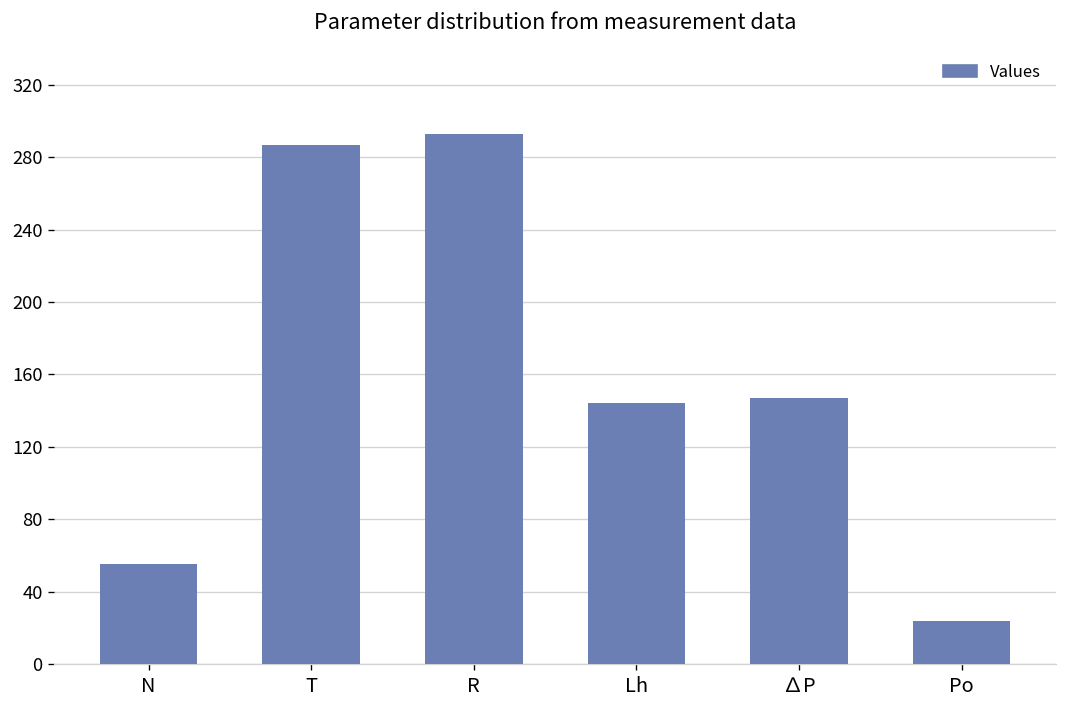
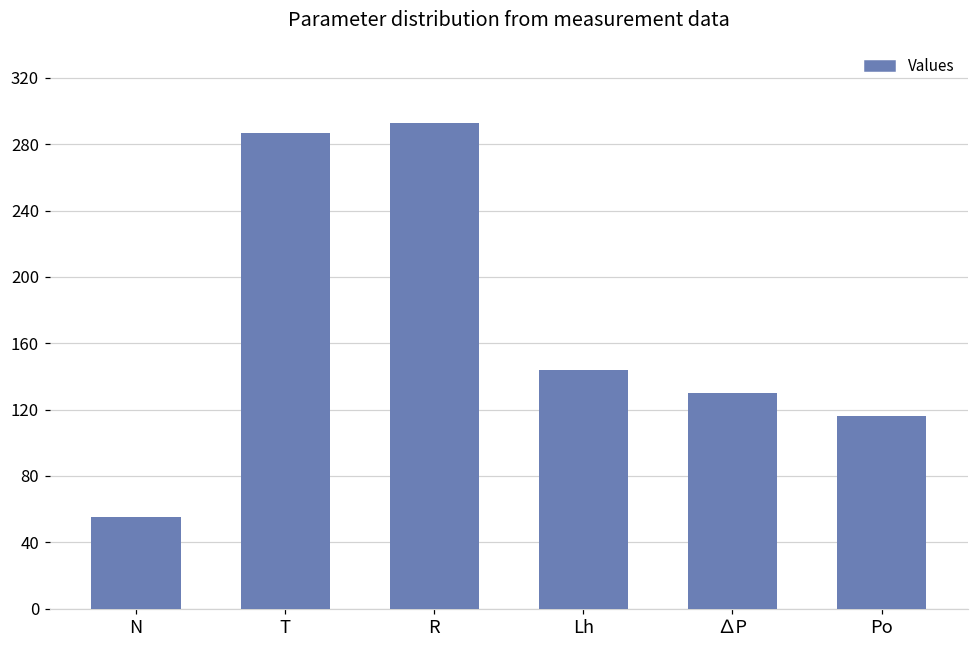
  {
    "N": 55,
    "T": 287,
    "R": 293,
    "Lh": 144,
-   "∆P": 147,
-   "Po": 24
+   "∆P": 130,
+   "Po": 116
  }
